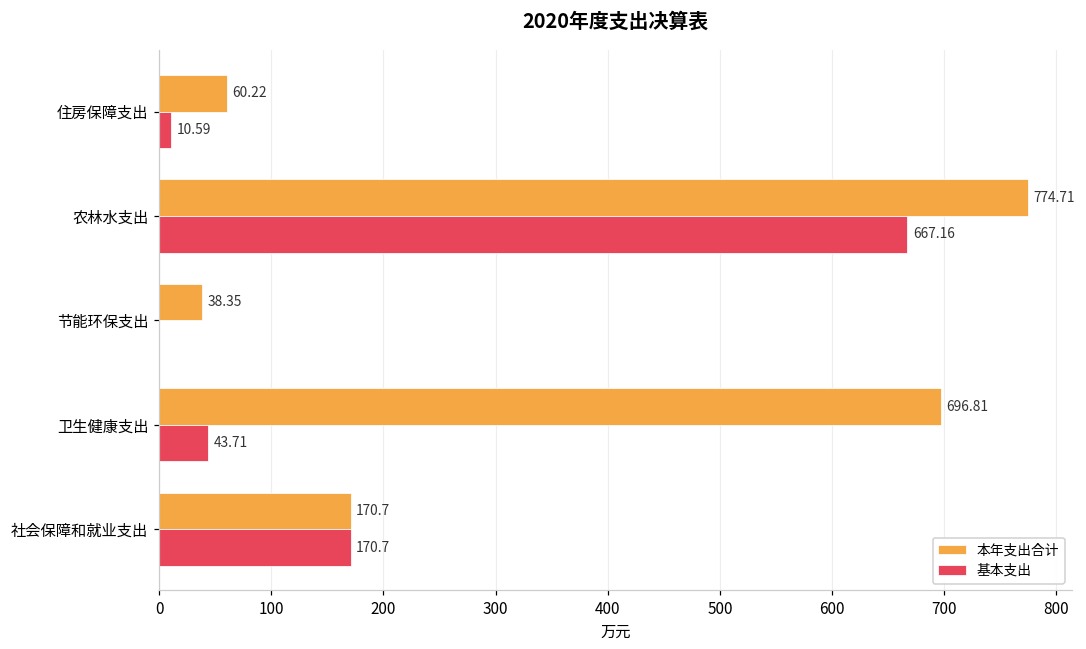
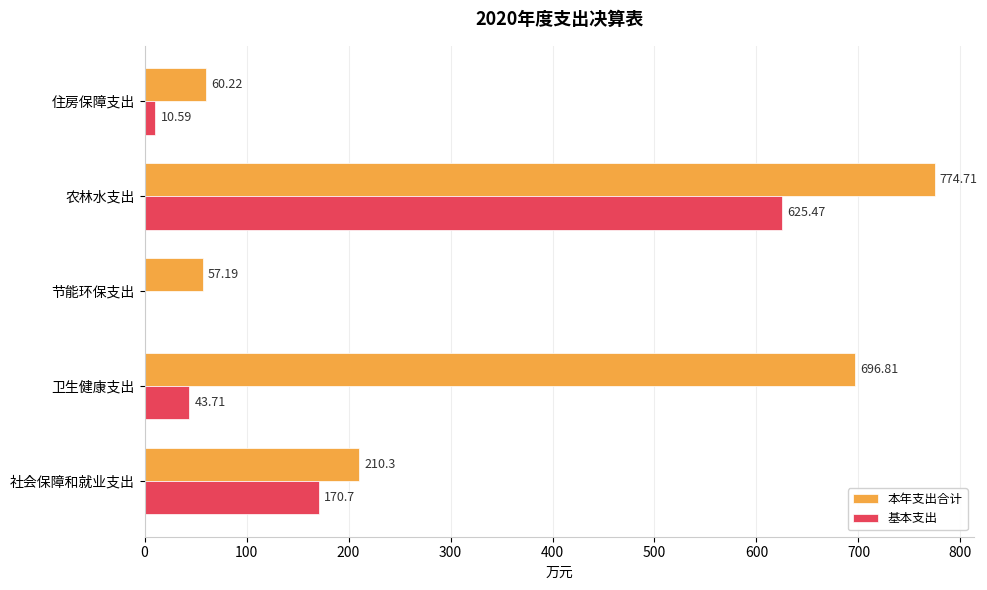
  {
    "本年支出合计": {
      "住房保障支出": 60.22,
      "农林水支出": 774.71,
-     "节能环保支出": 38.35,
+     "节能环保支出": 57.19,
      "卫生健康支出": 696.81,
-     "社会保障和就业支出": 170.7
+     "社会保障和就业支出": 210.3
    },
    "基本支出": {
      "住房保障支出": 10.59,
-     "农林水支出": 667.16,
+     "农林水支出": 625.47,
      "卫生健康支出": 43.71,
      "社会保障和就业支出": 170.7
    }
  }
